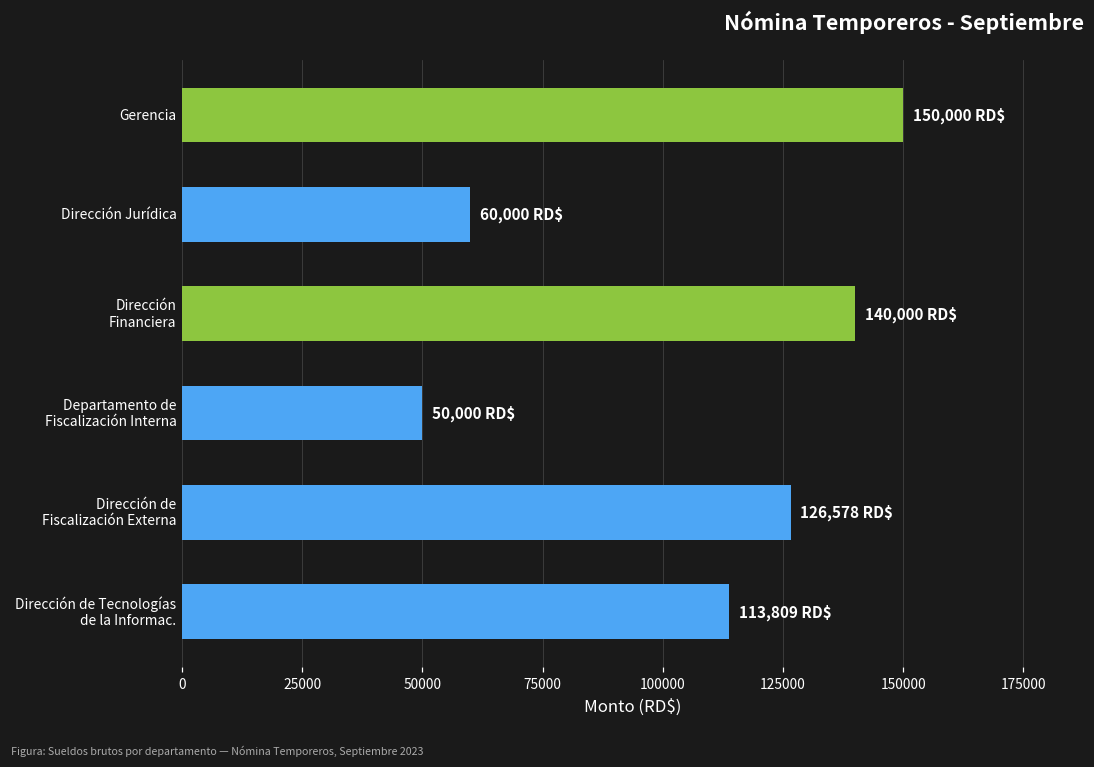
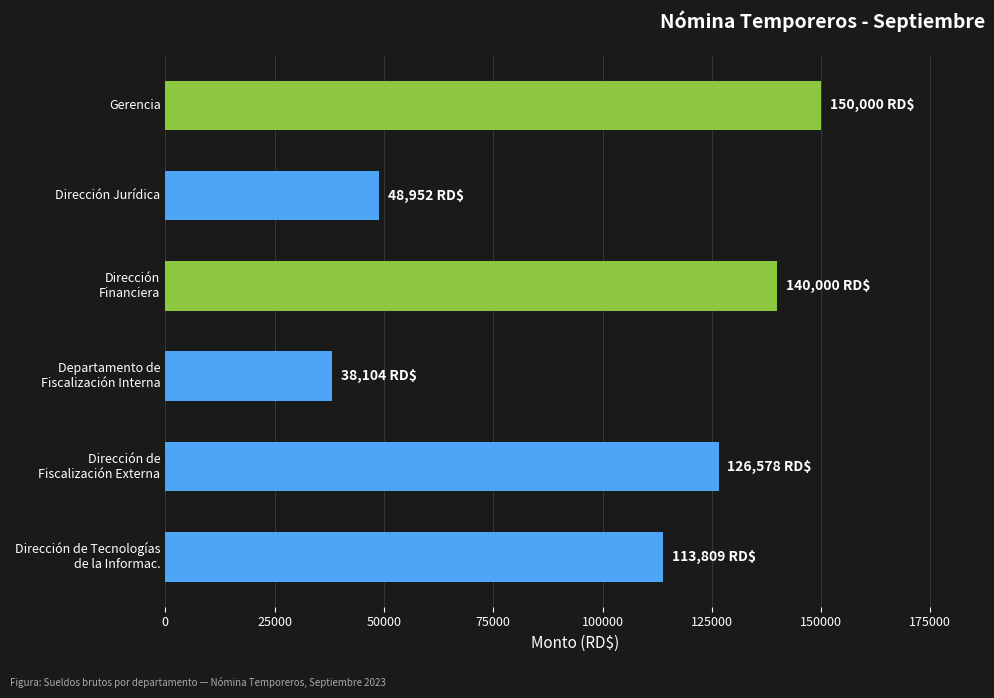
  {
    "Gerencia": "150,000",
-   "Dirección Jurídica": "60,000",
+   "Dirección Jurídica": "48,952",
    "Dirección Financiera": "140,000",
-   "Departamento de Fiscalización Interna": "50,000",
+   "Departamento de Fiscalización Interna": "38,104",
    "Dirección de Fiscalización Externa": "126,578",
    "Dirección de Tecnologías de la Informac.": "113,809"
  }
